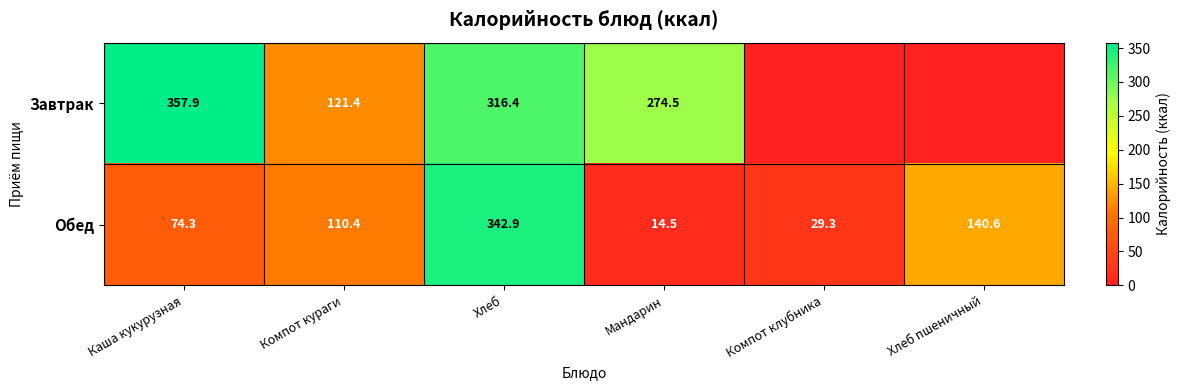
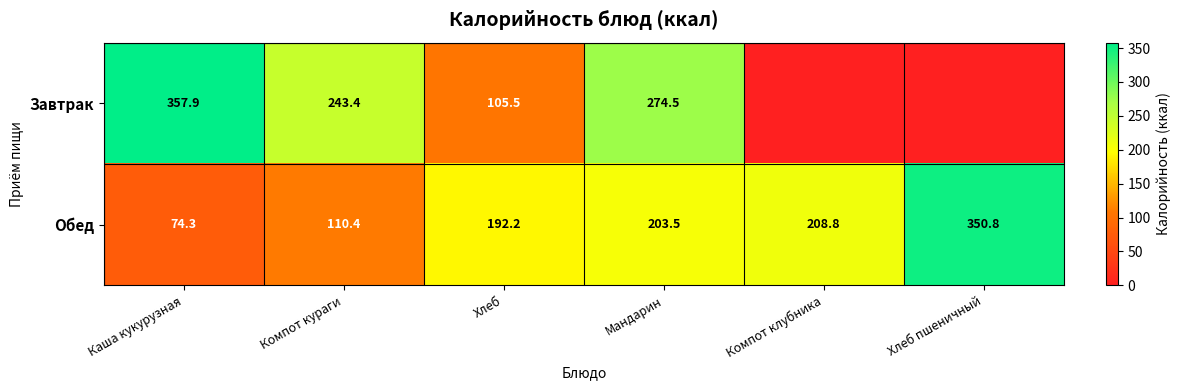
  {
    "Завтрак": {
      "Каша кукурузная": 357.9,
-     "Компот кураги": 121.4,
-     "Хлеб": 316.4,
+     "Компот кураги": 243.4,
+     "Хлеб": 105.5,
      "Мандарин": 274.5
    },
    "Обед": {
      "Каша кукурузная": 74.3,
      "Компот кураги": 110.4,
-     "Хлеб": 342.9,
-     "Мандарин": 14.5,
-     "Компот клубника": 29.3,
-     "Хлеб пшеничный": 140.6
+     "Хлеб": 192.2,
+     "Мандарин": 203.5,
+     "Компот клубника": 208.8,
+     "Хлеб пшеничный": 350.8
    }
  }
